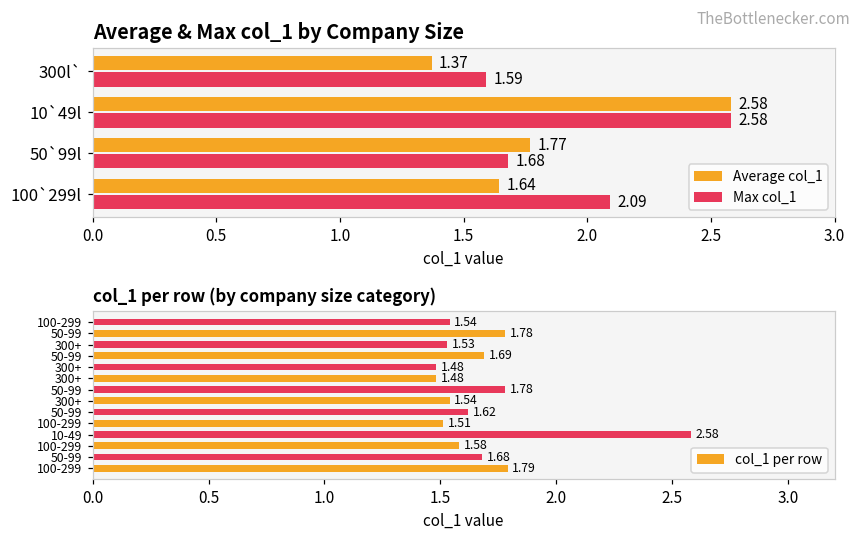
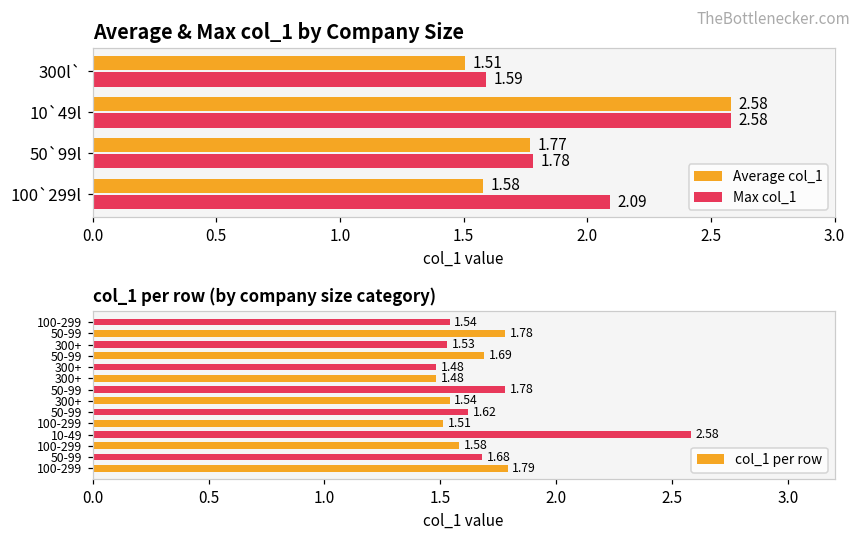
  {
    "Average & Max col_1 by Company Size": {
      "Average col_1": {
-       "300l`": 1.37,
+       "300l`": 1.51,
        "10`49l": 2.58,
        "50`99l": 1.77,
-       "100`299l": 1.64
+       "100`299l": 1.58
      },
      "Max col_1": {
        "300l`": 1.59,
        "10`49l": 2.58,
-       "50`99l": 1.68,
+       "50`99l": 1.78,
        "100`299l": 2.09
      }
    },
    "col_1 per row (by company size category)": {
      "10-49": 2.58
    }
  }
